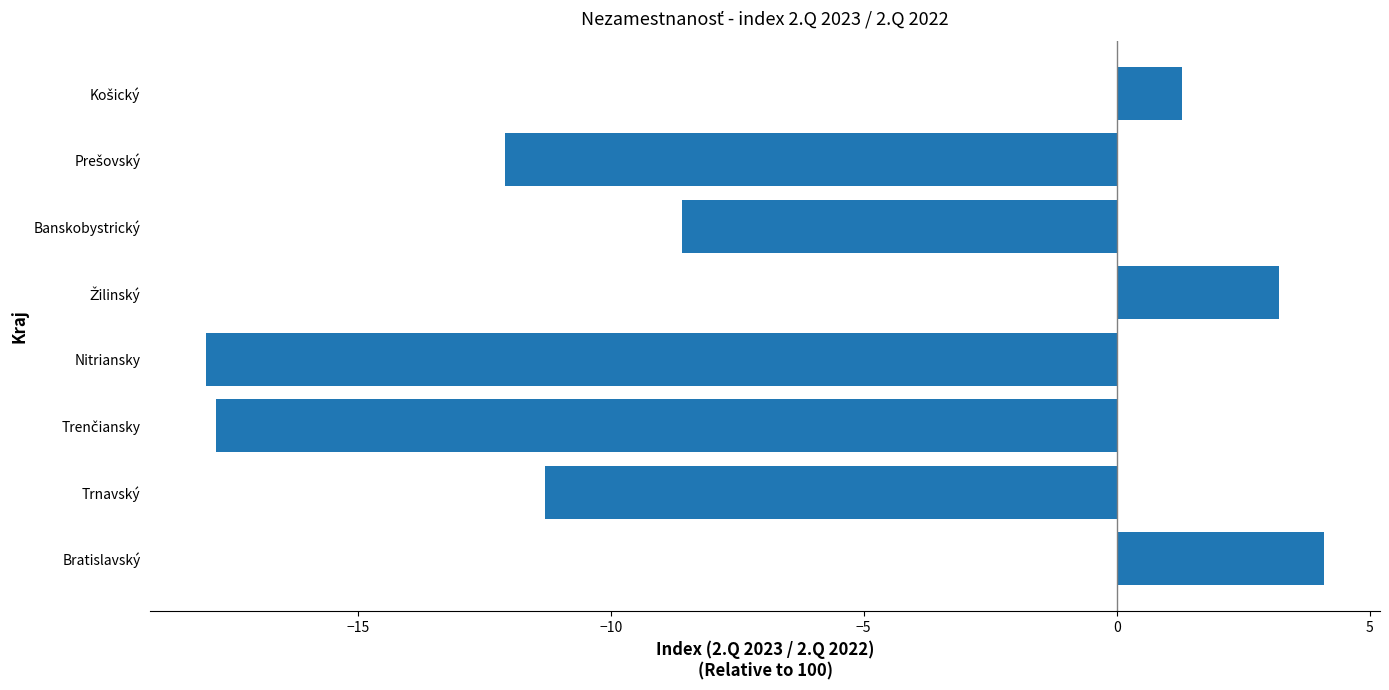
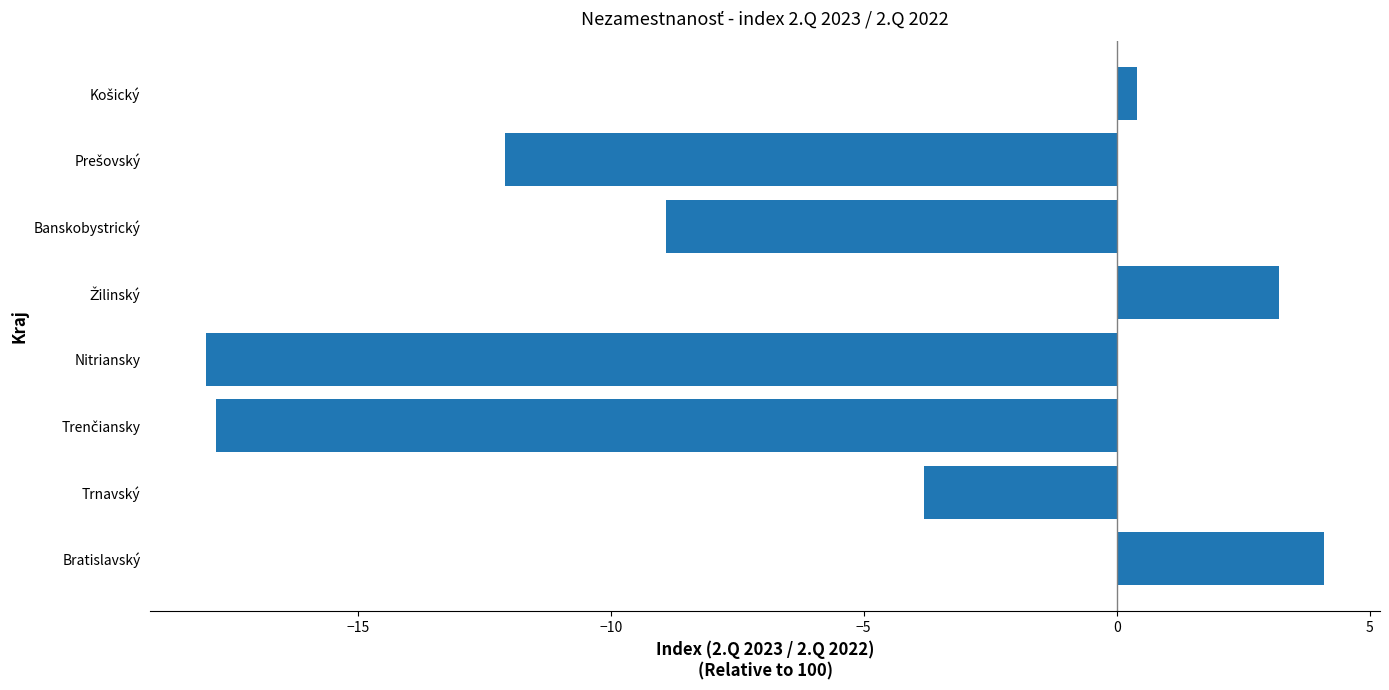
  {
-   "Košický": 1.3,
+   "Košický": 0.4,
    "Prešovský": -12.1,
-   "Banskobystrický": -8.6,
+   "Banskobystrický": -8.9,
    "Žilinský": 3.2,
    "Nitriansky": -18.0,
    "Trenčiansky": -17.8,
-   "Trnavský": -11.3,
+   "Trnavský": -3.8,
    "Bratislavský": 4.1
  }
